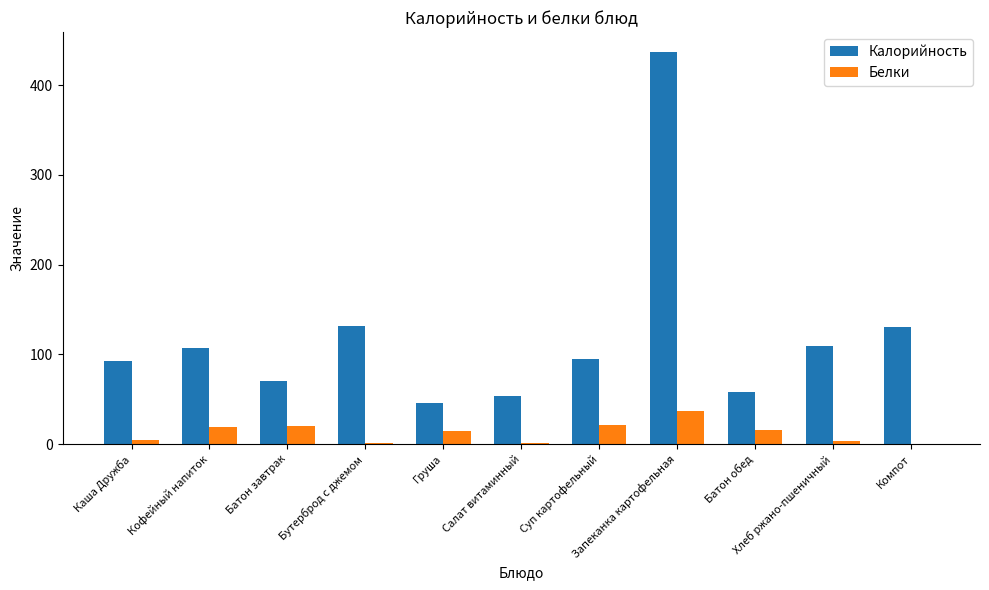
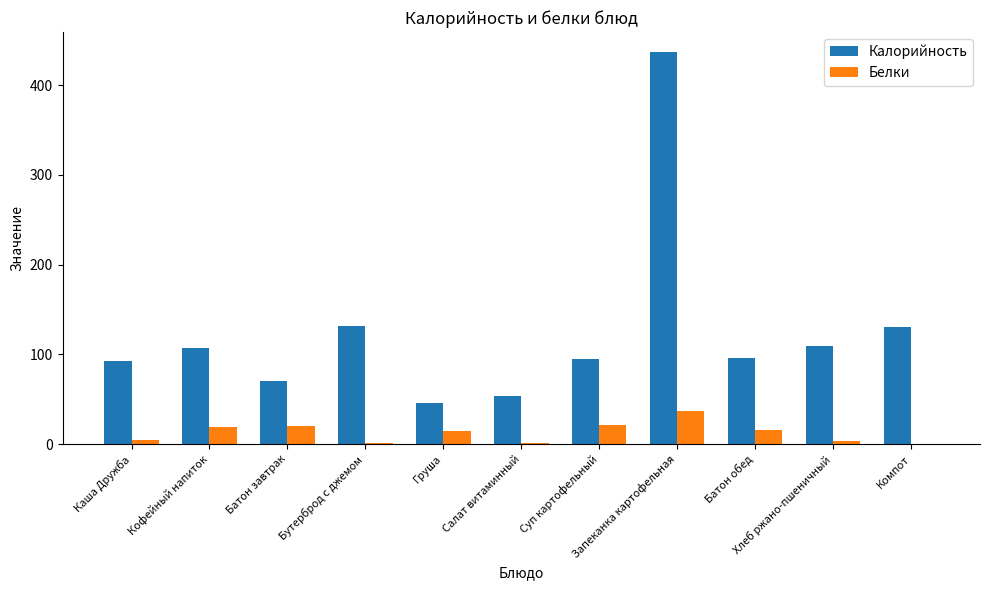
  {
    "Калорийность": {
      "Каша Дружба": 90,
      "Кофейный напиток": 110,
      "Батон завтрак": 70,
      "Бутерброд с джемом": 130,
      "Груша": 50,
      "Салат витаминный": 50,
      "Суп картофельный": 90,
      "Запеканка картофельная": 440,
-     "Батон обед": 60,
+     "Батон обед": 100,
      "Хлеб ржано-пшеничный": 110,
      "Компот": 130
    },
    "Белки": {
      "Каша Дружба": 0,
      "Кофейный напиток": 20,
      "Батон завтрак": 20,
      "Груша": 10,
      "Суп картофельный": 20,
      "Запеканка картофельная": 40,
      "Батон обед": 20,
      "Хлеб ржано-пшеничный": 0
    }
  }
